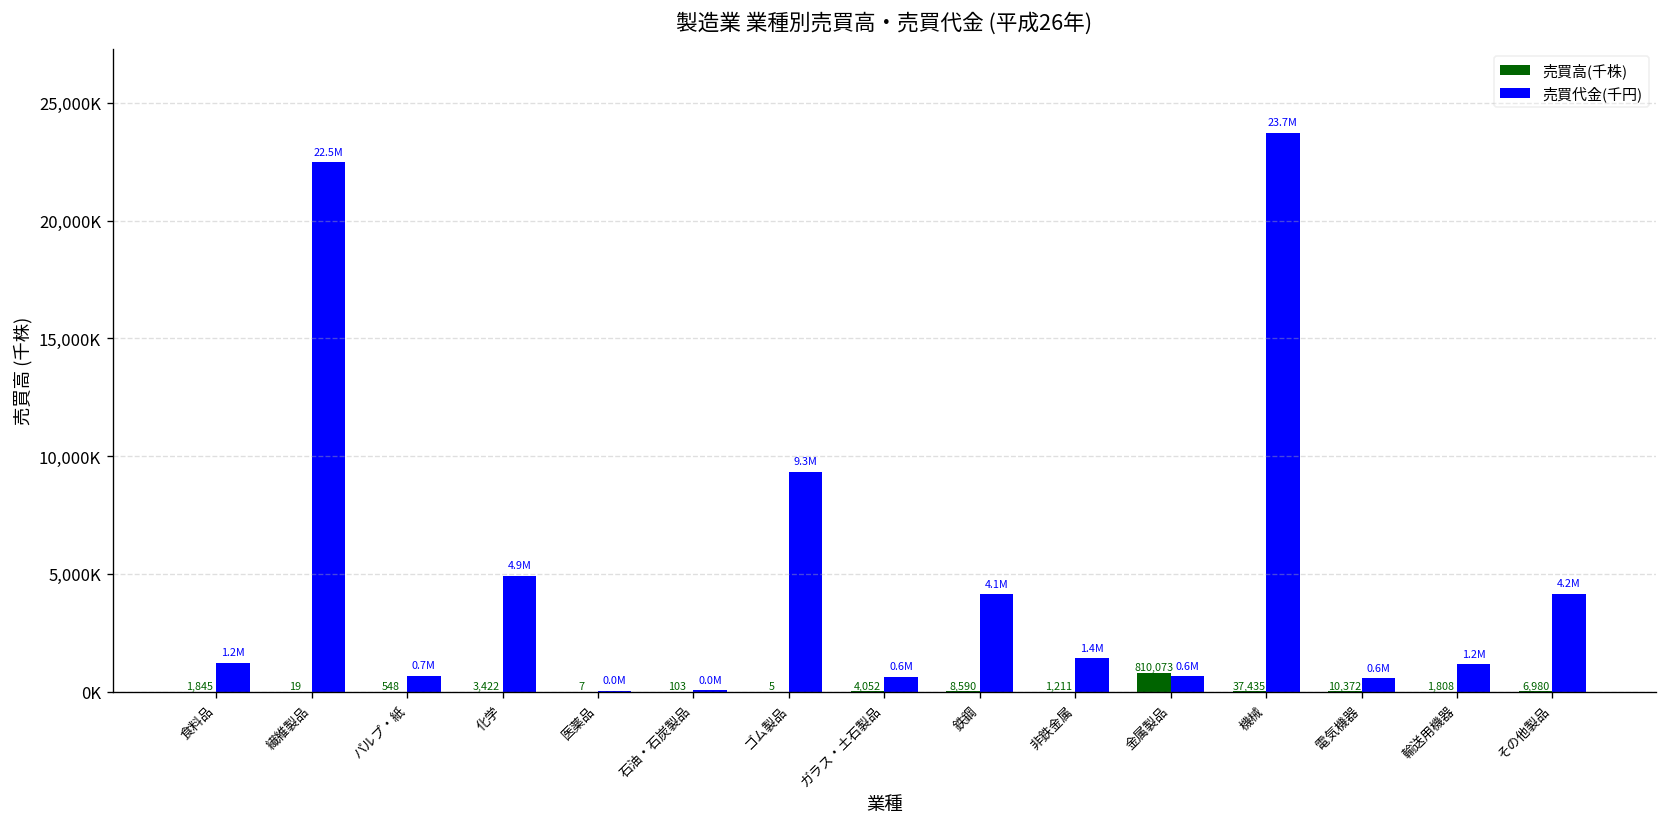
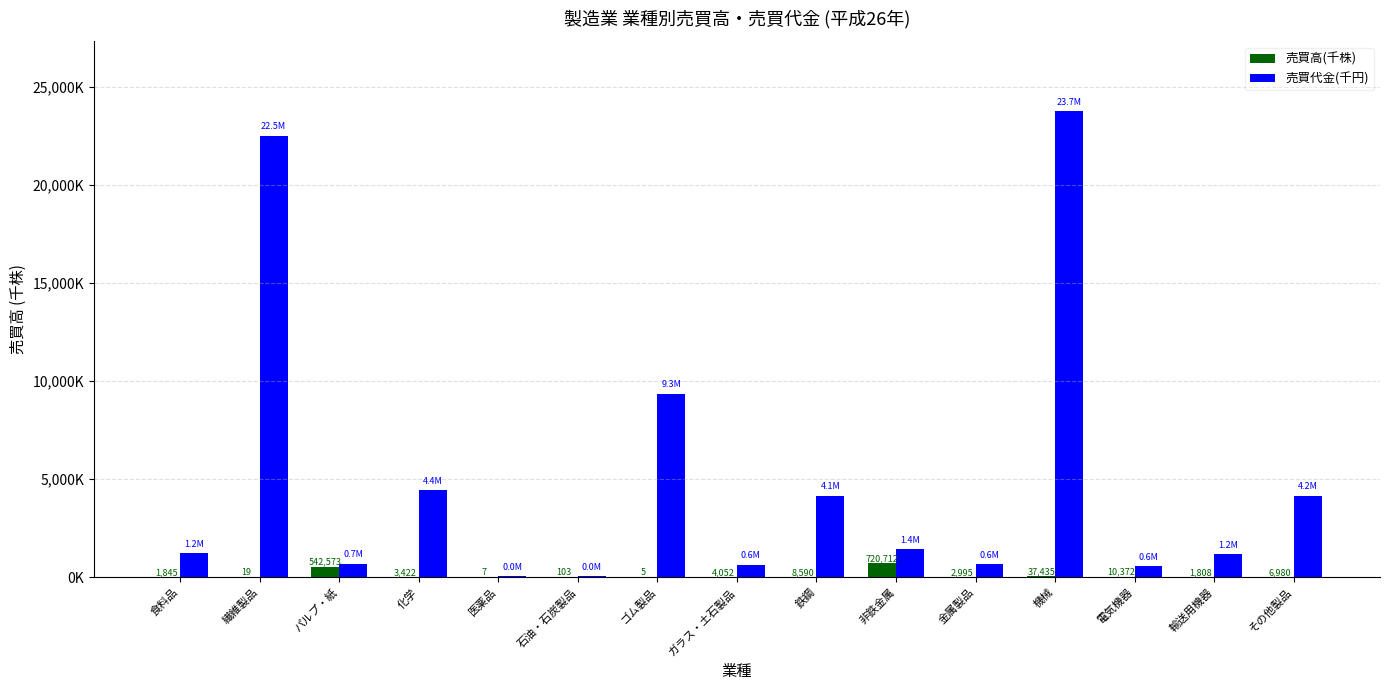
  {
    "売買高(千株)": {
      "食料品": "1,845",
      "繊維製品": "19",
-     "パルプ・紙": "548",
+     "パルプ・紙": "542,573",
      "化学": "3,422",
      "医薬品": "7",
      "石油・石炭製品": "103",
      "ゴム製品": "5",
      "ガラス・土石製品": "4,052",
      "鉄鋼": "8,590",
-     "非鉄金属": "1,211",
-     "金属製品": "810,073",
+     "非鉄金属": "720,712",
+     "金属製品": "2,995",
      "機械": "37,435",
      "電気機器": "10,372",
      "輸送用機器": "1,808",
      "その他製品": "6,980"
    },
    "売買代金(千円)": {
      "食料品": "1.2M",
      "繊維製品": "22.5M",
      "パルプ・紙": "0.7M",
-     "化学": "4.9M",
+     "化学": "4.4M",
      "ゴム製品": "9.3M",
      "ガラス・土石製品": "0.6M",
      "鉄鋼": "4.1M",
      "非鉄金属": "1.4M",
      "金属製品": "0.6M",
      "機械": "23.7M",
      "電気機器": "0.6M",
      "輸送用機器": "1.2M",
      "その他製品": "4.2M"
    }
  }
